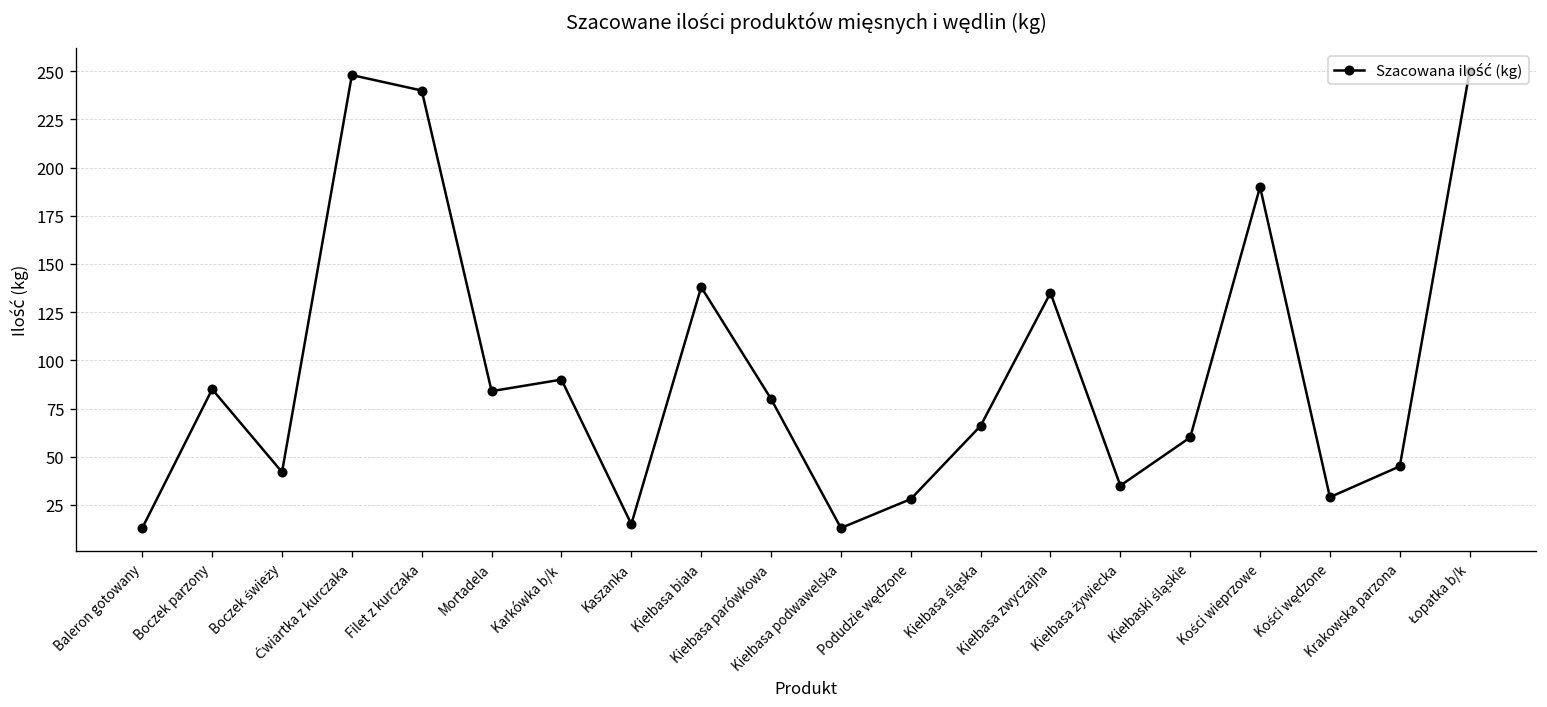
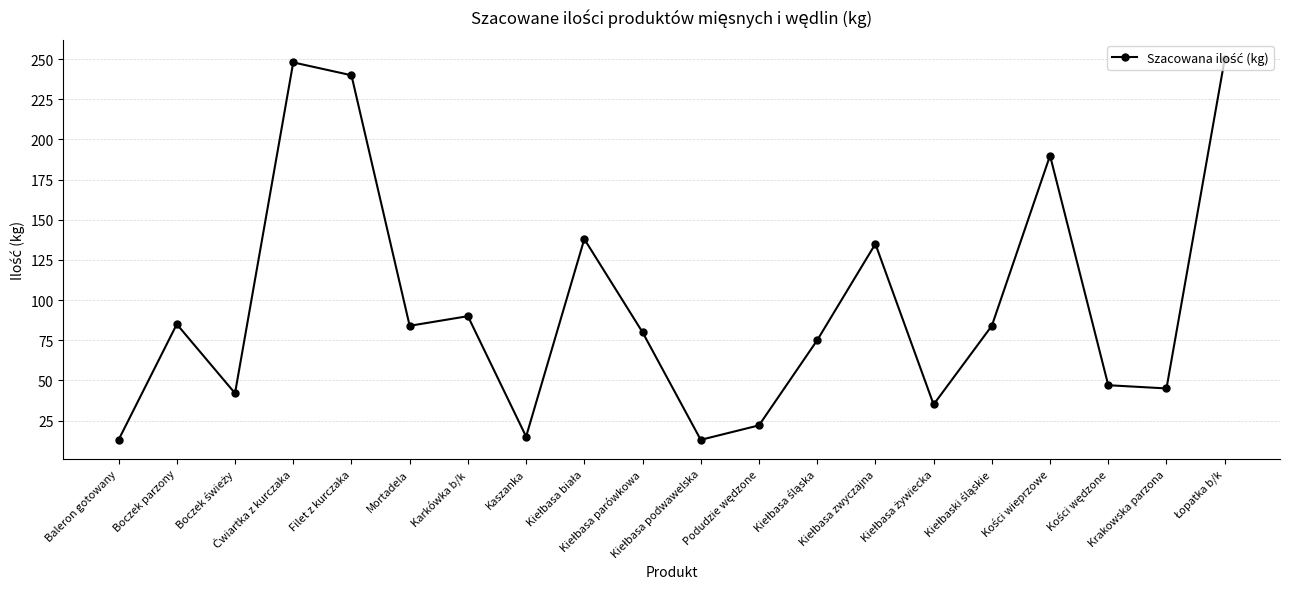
  {
    "Baleron gotowany": 13,
    "Boczek parzony": 85,
    "Boczek świeży": 42,
    "Ćwiartka z kurczaka": 248,
    "Filet z kurczaka": 240,
    "Mortadela": 84,
    "Karkówka b/k": 90,
    "Kaszanka": 15,
    "Kiełbasa biała": 138,
    "Kiełbasa parówkowa": 80,
    "Kiełbasa podwawelska": 13,
-   "Podudzie wędzone": 28,
-   "Kiełbasa śląska": 66,
+   "Podudzie wędzone": 22,
+   "Kiełbasa śląska": 75,
    "Kiełbasa zwyczajna": 135,
    "Kiełbasa żywiecka": 35,
-   "Kiełbaski śląskie": 60,
+   "Kiełbaski śląskie": 84,
    "Kości wieprzowe": 190,
-   "Kości wędzone": 29,
+   "Kości wędzone": 47,
    "Krakowska parzona": 45
  }
